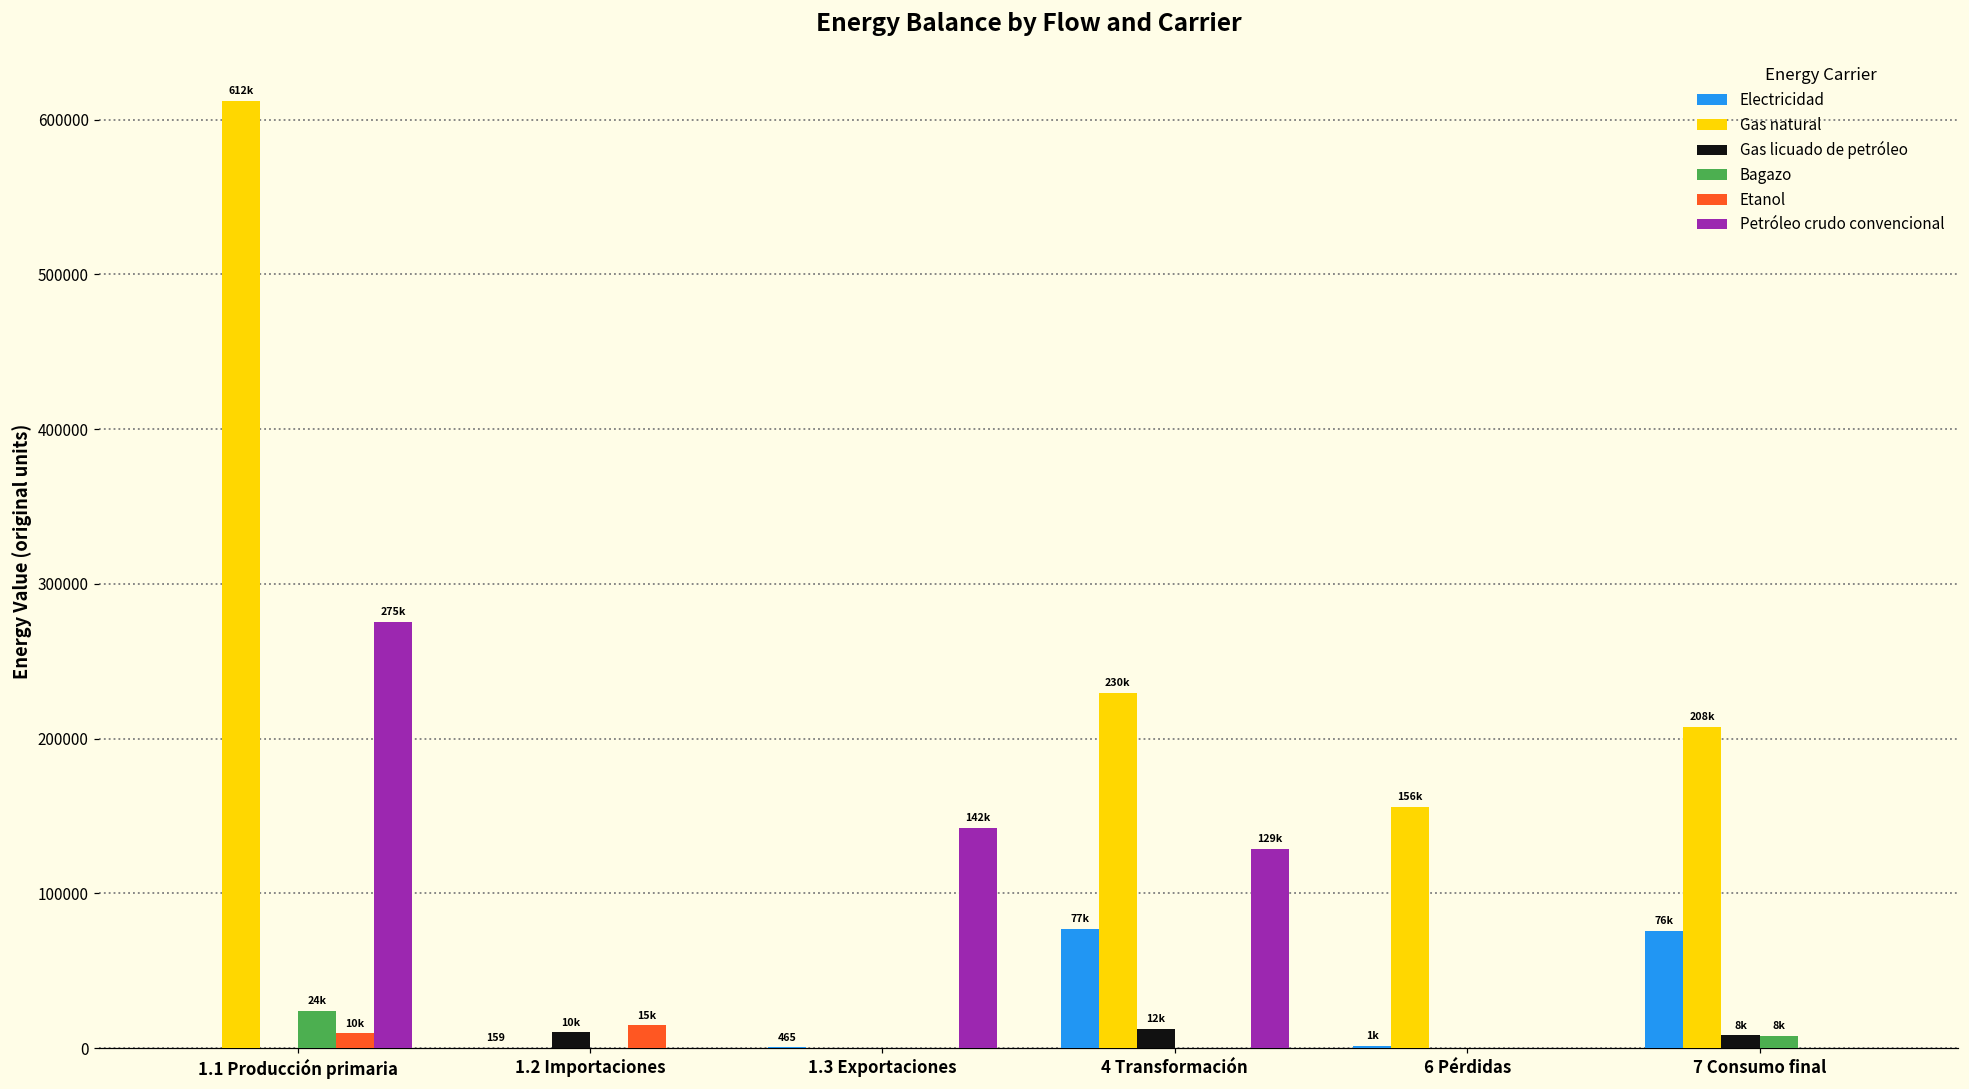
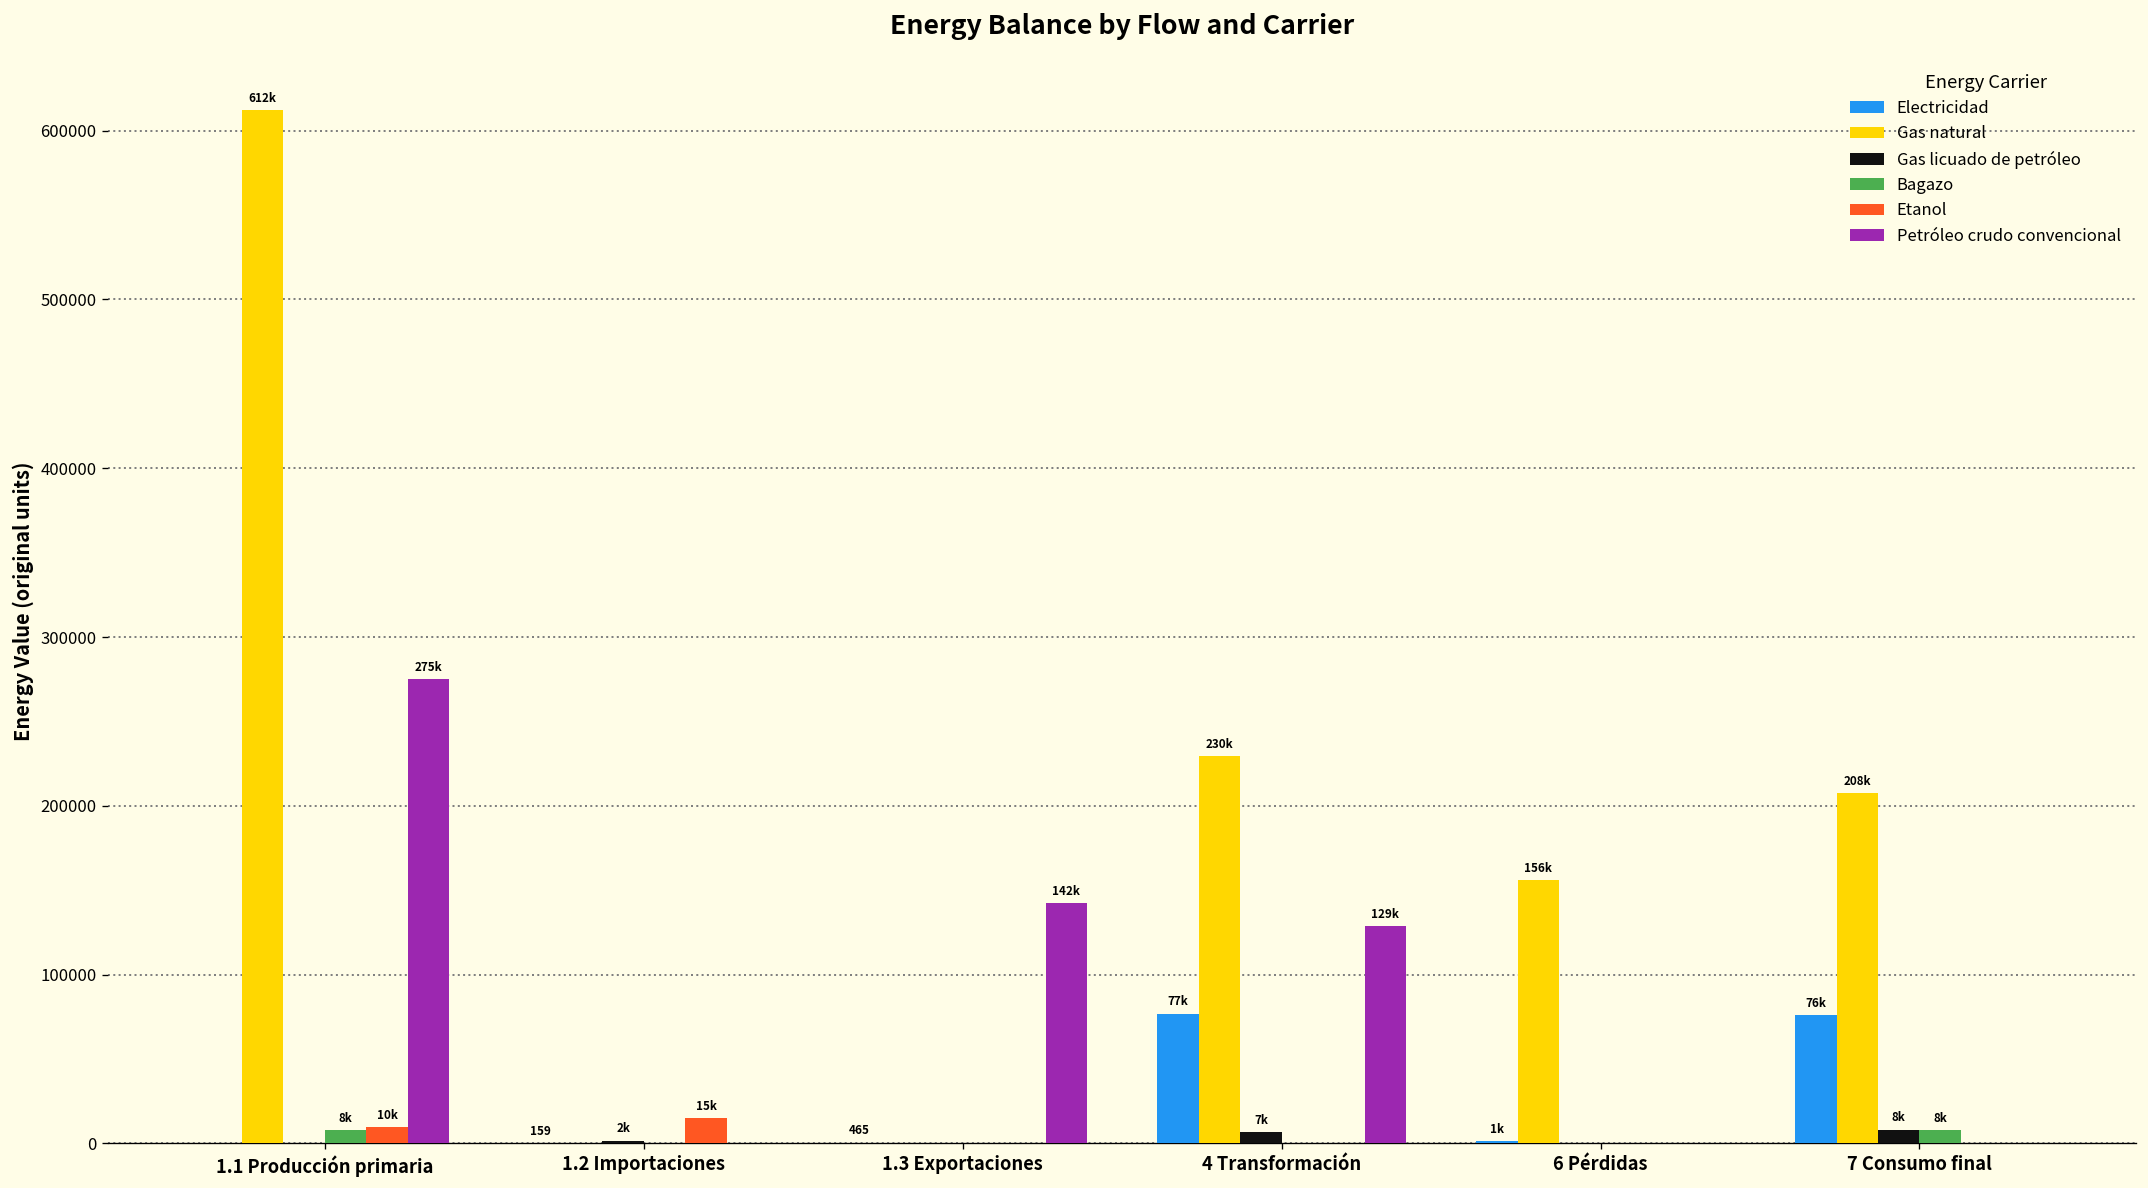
  {
    "Electricidad": {
      "1.2 Importaciones": "159",
      "1.3 Exportaciones": "465",
      "4 Transformación": "77k",
      "6 Pérdidas": "1k",
      "7 Consumo final": "76k"
    },
    "Gas natural": {
      "1.1 Producción primaria": "612k",
      "4 Transformación": "230k",
      "6 Pérdidas": "156k",
      "7 Consumo final": "208k"
    },
    "Gas licuado de petróleo": {
-     "1.2 Importaciones": "10k",
-     "4 Transformación": "12k",
+     "1.2 Importaciones": "2k",
+     "4 Transformación": "7k",
      "7 Consumo final": "8k"
    },
    "Bagazo": {
-     "1.1 Producción primaria": "24k",
+     "1.1 Producción primaria": "8k",
      "7 Consumo final": "8k"
    },
    "Etanol": {
      "1.1 Producción primaria": "10k",
      "1.2 Importaciones": "15k"
    },
    "Petróleo crudo convencional": {
      "1.1 Producción primaria": "275k",
      "1.3 Exportaciones": "142k",
      "4 Transformación": "129k"
    }
  }
